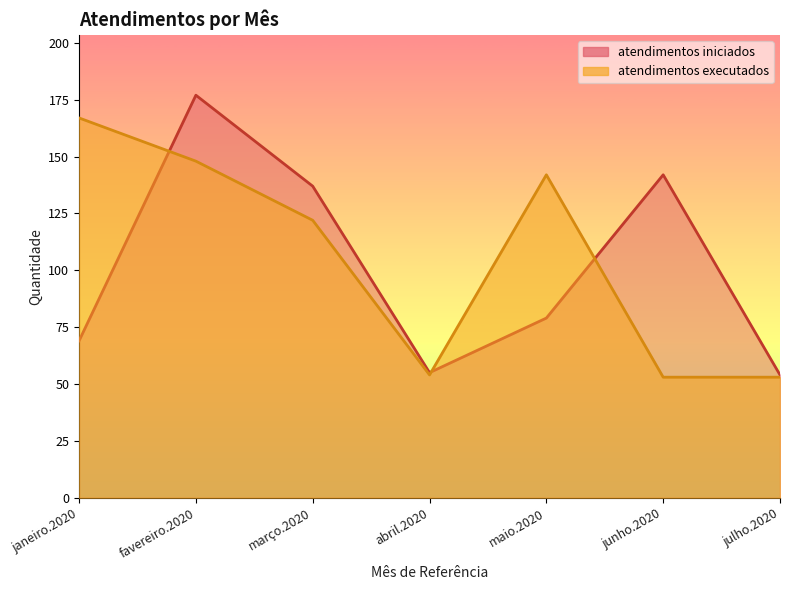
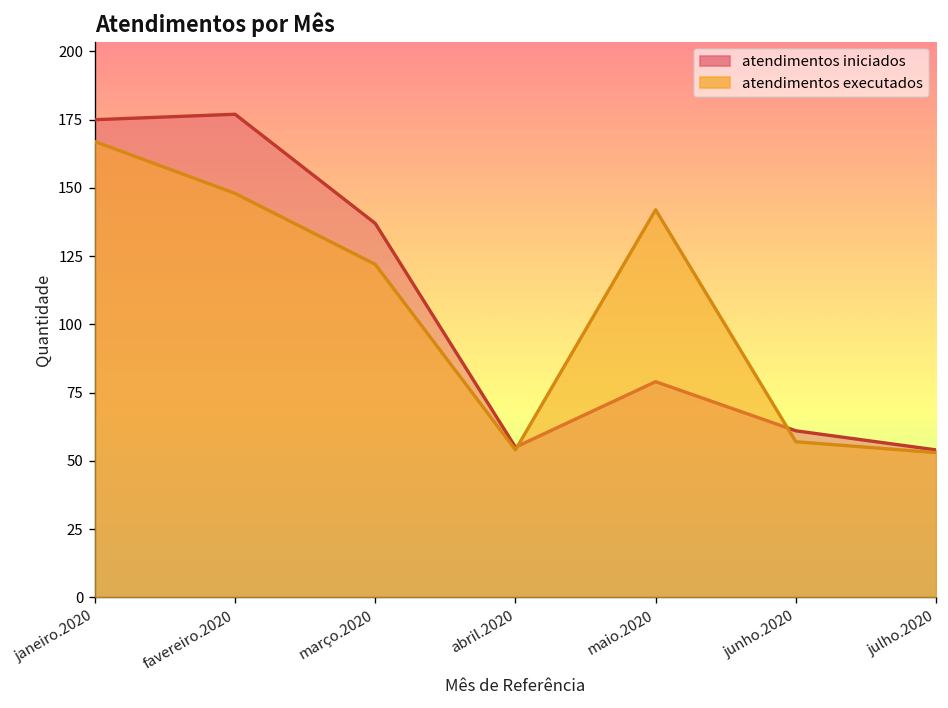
  {
    "atendimentos iniciados": {
-     "janeiro.2020": 69,
+     "janeiro.2020": 175,
      "favereiro.2020": 177,
      "março.2020": 137,
      "maio.2020": 79,
-     "junho.2020": 142
+     "junho.2020": 61
    },
    "atendimentos executados": {
      "janeiro.2020": 167,
      "favereiro.2020": 148,
      "março.2020": 122,
      "maio.2020": 142,
-     "junho.2020": 53
+     "junho.2020": 57
    }
  }
